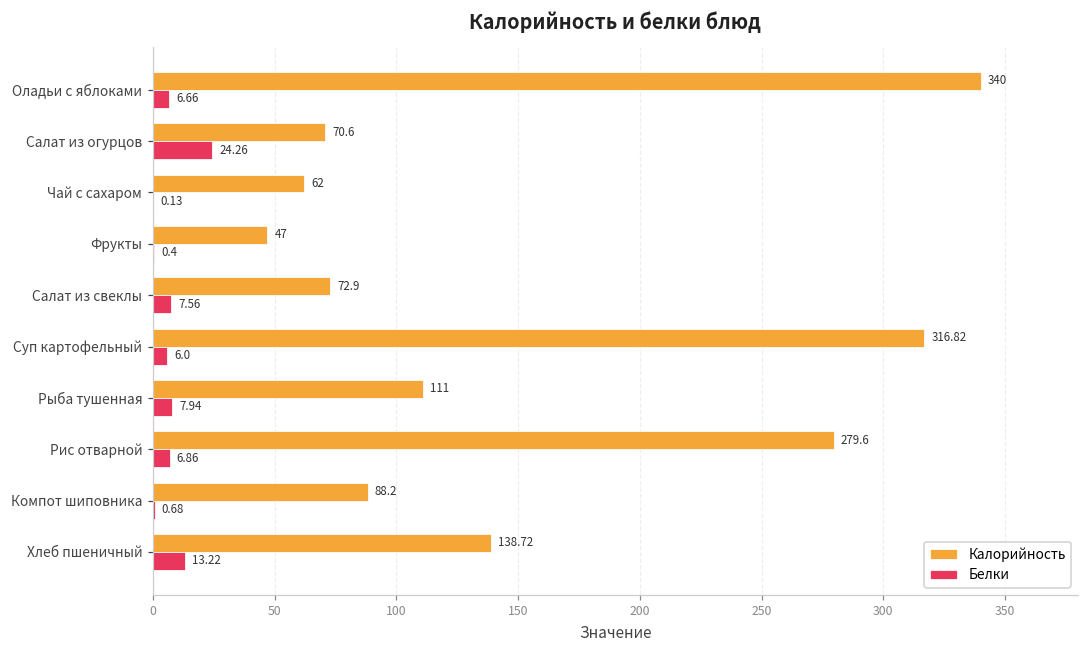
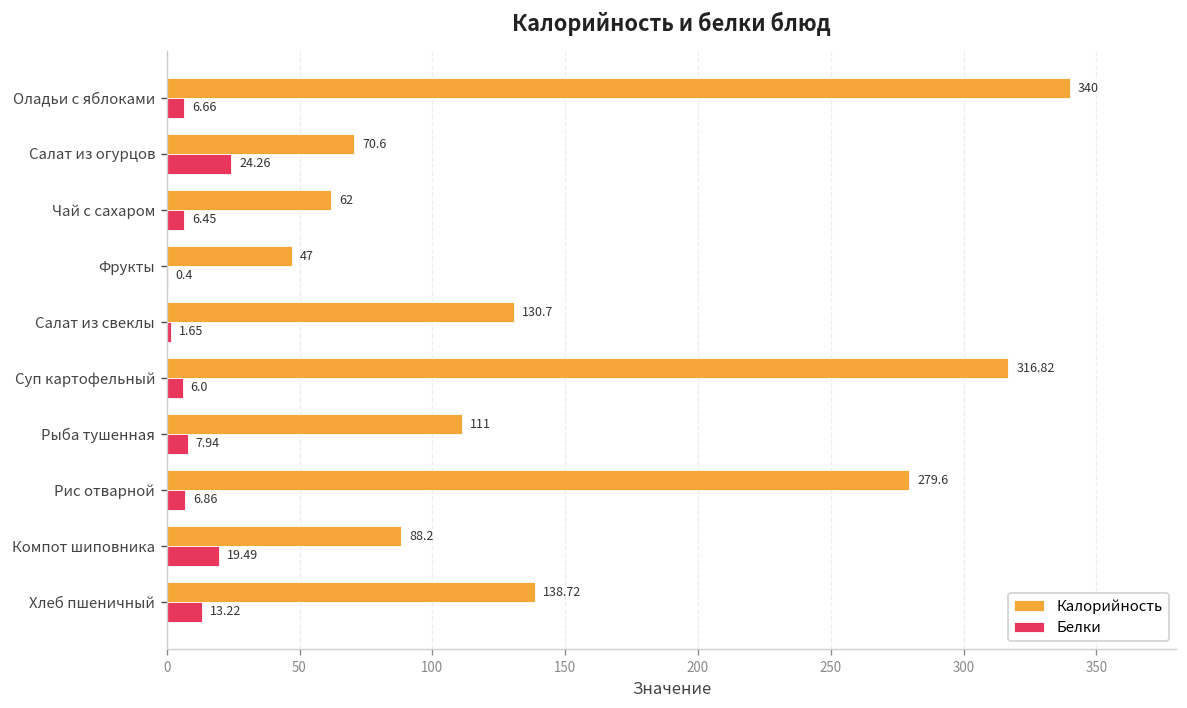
  {
    "Калорийность": {
      "Оладьи с яблоками": 340,
      "Салат из огурцов": 70.6,
      "Чай с сахаром": 62,
      "Фрукты": 47,
-     "Салат из свеклы": 72.9,
+     "Салат из свеклы": 130.7,
      "Суп картофельный": 316.82,
      "Рыба тушенная": 111,
      "Рис отварной": 279.6,
      "Компот шиповника": 88.2,
      "Хлеб пшеничный": 138.72
    },
    "Белки": {
      "Оладьи с яблоками": 6.66,
      "Салат из огурцов": 24.26,
-     "Чай с сахаром": 0.13,
+     "Чай с сахаром": 6.45,
      "Фрукты": 0.4,
-     "Салат из свеклы": 7.56,
+     "Салат из свеклы": 1.65,
      "Суп картофельный": 6.0,
      "Рыба тушенная": 7.94,
      "Рис отварной": 6.86,
-     "Компот шиповника": 0.68,
+     "Компот шиповника": 19.49,
      "Хлеб пшеничный": 13.22
    }
  }
